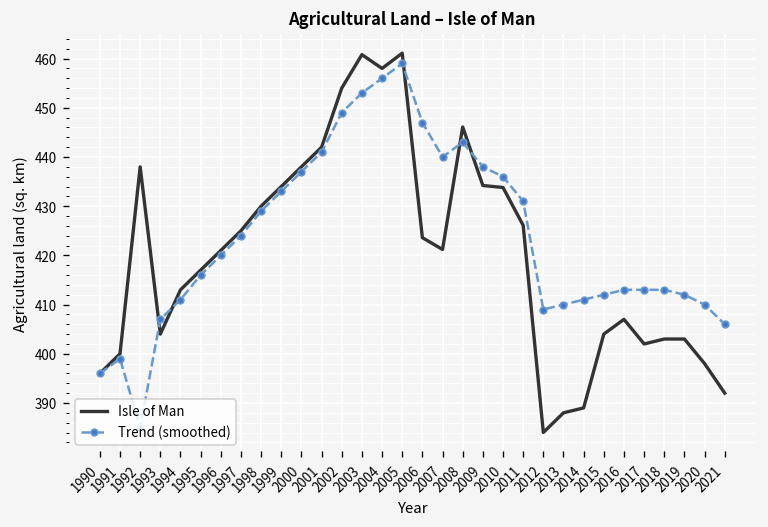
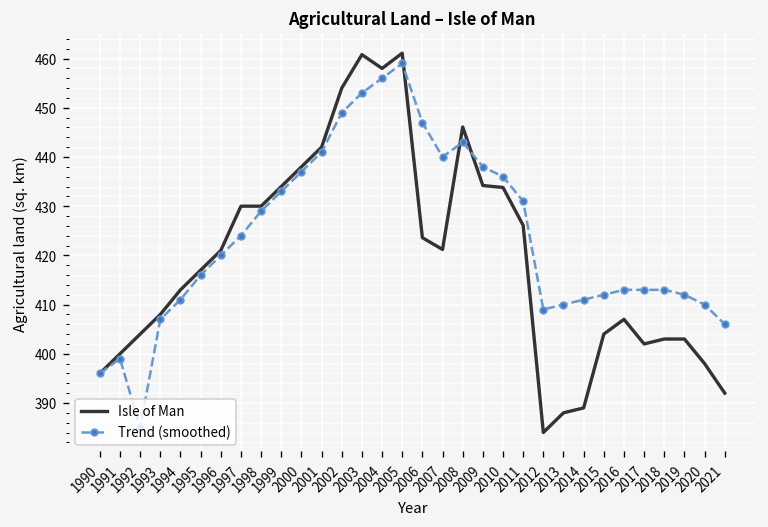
  {
    "Isle of Man": {
      "1991": 400,
-     "1992": 438,
-     "1993": 404,
+     "1992": 404,
+     "1993": 408,
      "1994": 413,
      "1995": 417,
      "1996": 421,
-     "1997": 425,
+     "1997": 430,
      "1998": 430,
      "1999": 434,
      "2000": 438,
      "2001": 442,
      "2002": 454,
      "2003": 461,
      "2004": 458,
      "2005": 461,
      "2006": 424,
      "2007": 421,
      "2008": 446,
      "2009": 434,
      "2010": 434,
      "2011": 426,
      "2012": 384,
      "2013": 388,
      "2014": 389,
      "2015": 404,
      "2016": 407,
      "2017": 402,
      "2018": 403,
      "2019": 403,
      "2020": 398,
      "2021": 392
    },
    "Trend (smoothed)": {
      "1991": 399,
      "1993": 407,
      "1994": 411,
      "1995": 416,
      "1996": 420,
      "1997": 424,
      "1998": 429,
      "1999": 433,
      "2000": 437,
      "2001": 441,
      "2002": 449,
      "2003": 453,
      "2004": 456,
      "2005": 459,
      "2006": 447,
      "2007": 440,
      "2008": 443,
      "2009": 438,
      "2010": 436,
      "2011": 431,
      "2012": 409,
      "2013": 410,
      "2014": 411,
      "2015": 412,
      "2016": 413,
      "2017": 413,
      "2018": 413,
      "2019": 412,
      "2020": 410,
      "2021": 406
    }
  }
